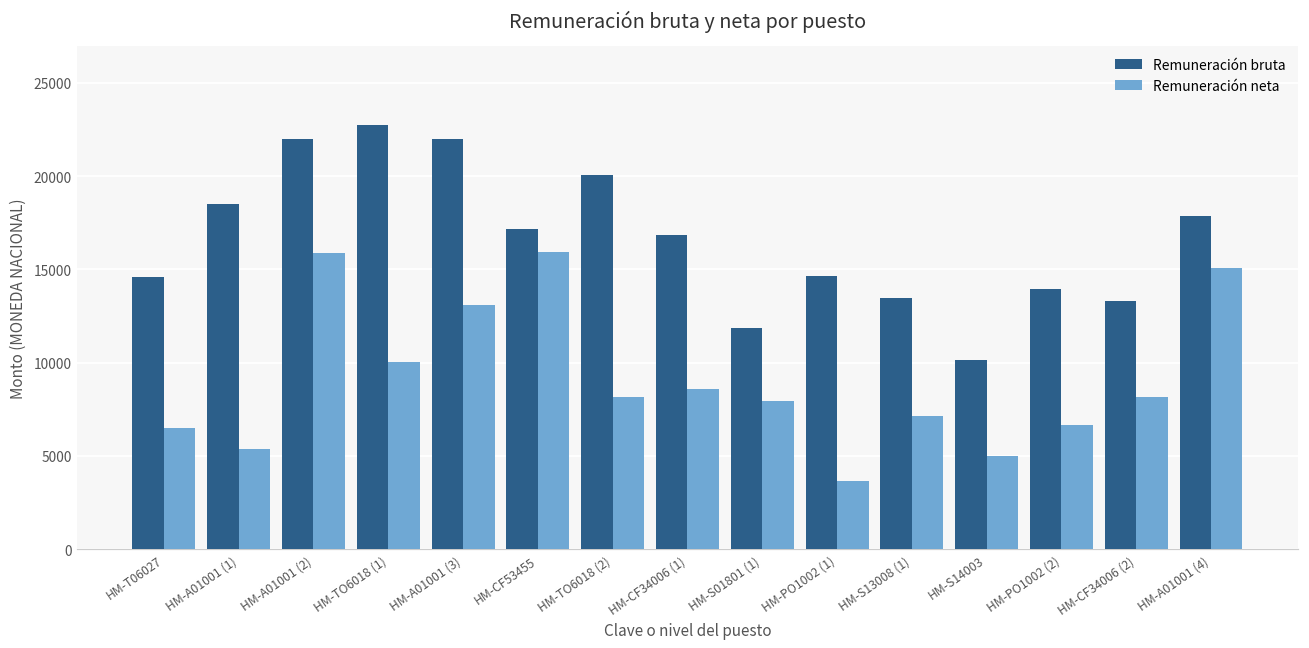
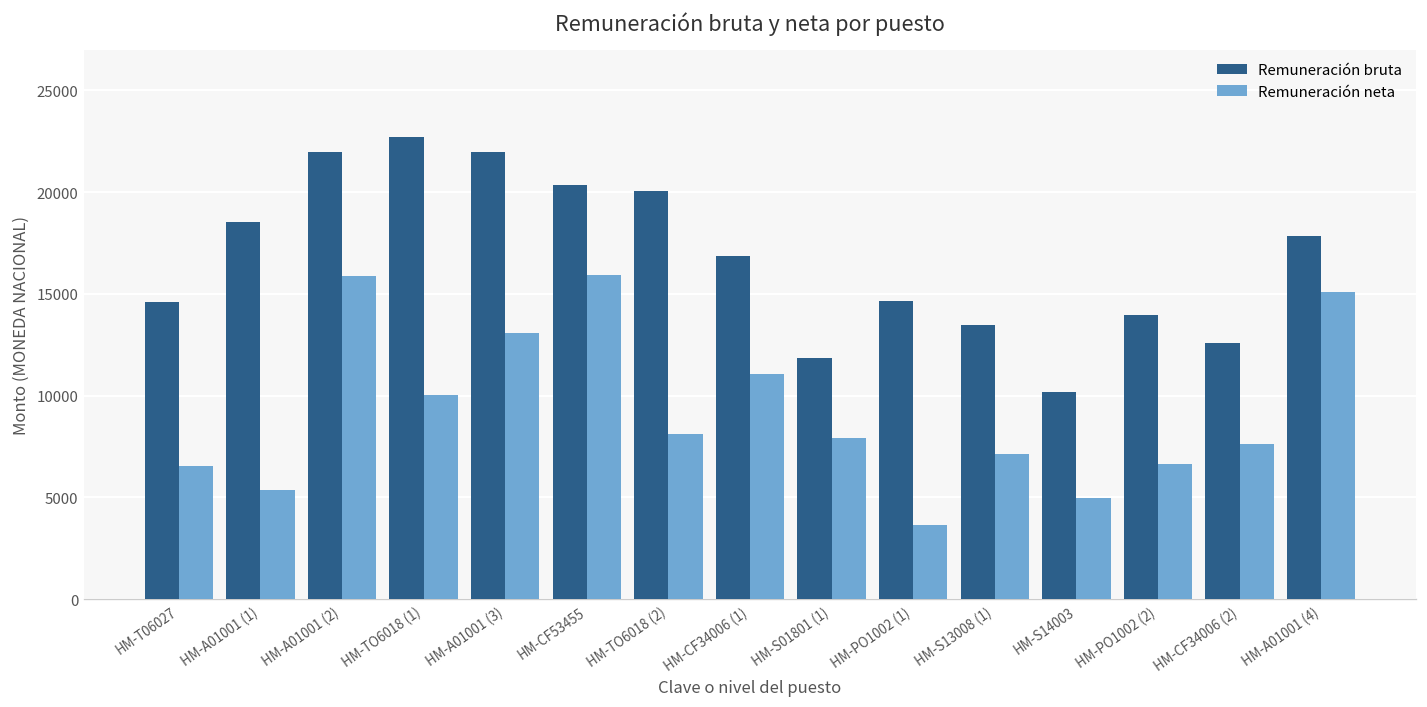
  {
    "Remuneración bruta": {
      "HM-T06027": 14600,
      "HM-A01001 (1)": 18500,
      "HM-A01001 (2)": 22000,
      "HM-TO6018 (1)": 22700,
      "HM-A01001 (3)": 22000,
-     "HM-CF53455": 17100,
+     "HM-CF53455": 20300,
      "HM-TO6018 (2)": 20000,
      "HM-CF34006 (1)": 16800,
      "HM-S01801 (1)": 11900,
      "HM-PO1002 (1)": 14700,
      "HM-S13008 (1)": 13500,
      "HM-S14003": 10200,
      "HM-PO1002 (2)": 13900,
-     "HM-CF34006 (2)": 13300,
+     "HM-CF34006 (2)": 12600,
      "HM-A01001 (4)": 17800
    },
    "Remuneración neta": {
      "HM-T06027": 6500,
      "HM-A01001 (1)": 5300,
      "HM-A01001 (2)": 15900,
      "HM-TO6018 (1)": 10000,
      "HM-A01001 (3)": 13100,
      "HM-CF53455": 16000,
      "HM-TO6018 (2)": 8100,
-     "HM-CF34006 (1)": 8600,
+     "HM-CF34006 (1)": 11100,
      "HM-S01801 (1)": 7900,
      "HM-PO1002 (1)": 3700,
      "HM-S13008 (1)": 7100,
      "HM-S14003": 5000,
      "HM-PO1002 (2)": 6600,
-     "HM-CF34006 (2)": 8100,
+     "HM-CF34006 (2)": 7600,
      "HM-A01001 (4)": 15100
    }
  }
